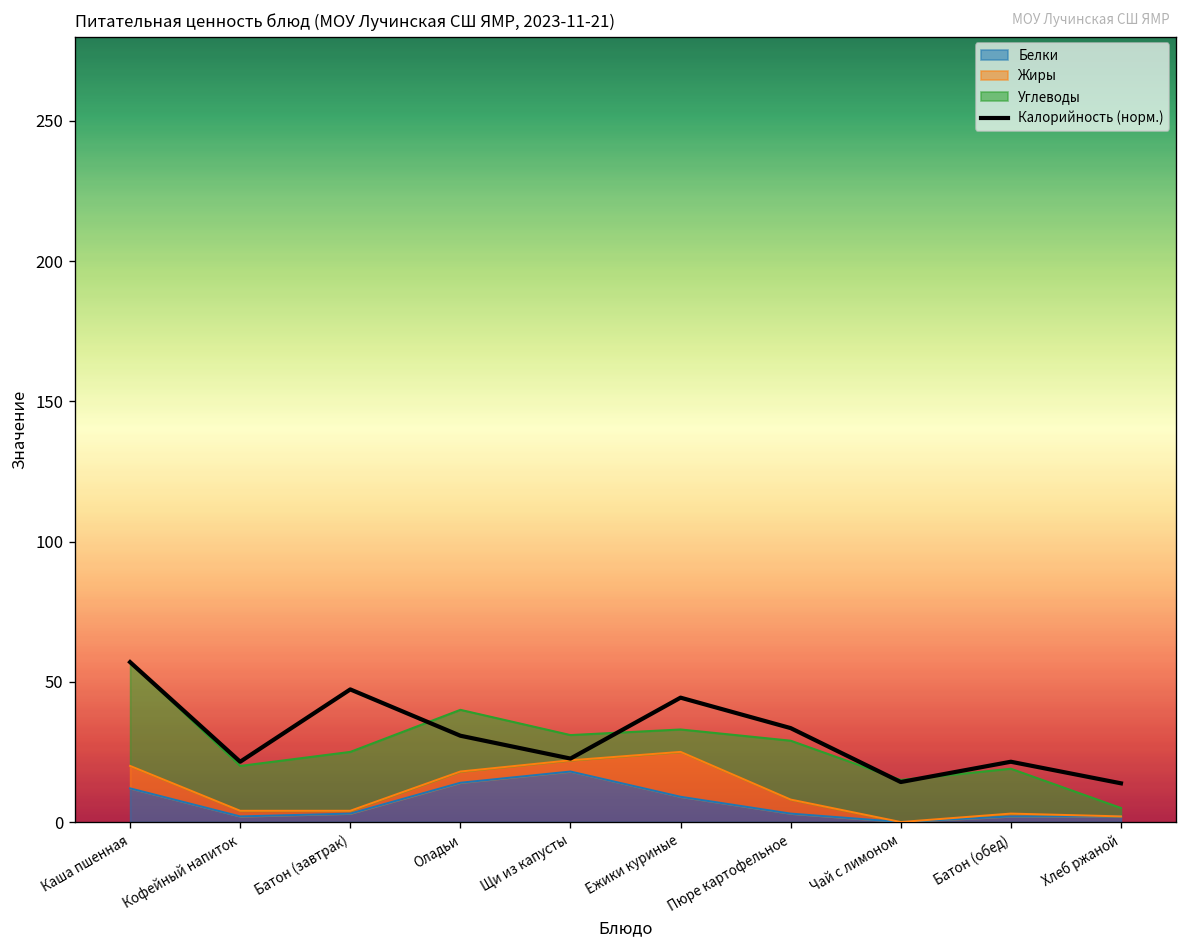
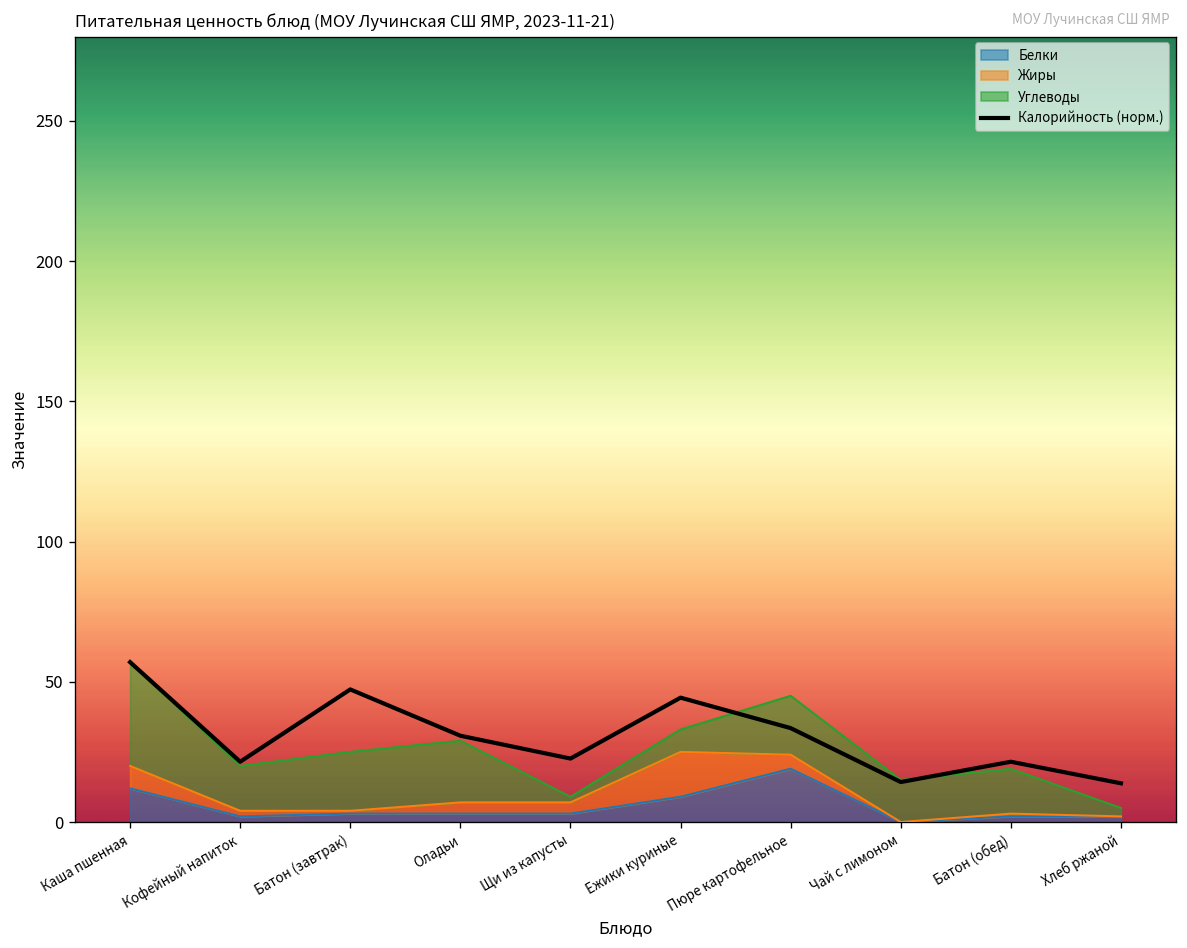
  {
    "Белки": {
      "Каша пшенная": 12,
      "Кофейный напиток": 2,
-     "Оладьи": 14,
-     "Щи из капусты": 18,
+     "Оладьи": 3,
+     "Щи из капусты": 3,
      "Ежики куриные": 9,
-     "Пюре картофельное": 3
+     "Пюре картофельное": 19
    },
    "Жиры": {
      "Каша пшенная": 8,
      "Кофейный напиток": 2,
      "Оладьи": 4,
      "Ежики куриные": 16,
      "Пюре картофельное": 5
    },
    "Углеводы": {
      "Кофейный напиток": 16,
      "Батон (завтрак)": 21,
      "Оладьи": 22,
-     "Щи из капусты": 9,
+     "Щи из капусты": 2,
      "Ежики куриные": 8,
      "Пюре картофельное": 21,
      "Батон (обед)": 16,
      "Хлеб ржаной": 3
    },
    "Калорийность (норм.)": {
      "Кофейный напиток": 21,
      "Батон (завтрак)": 47,
      "Оладьи": 31,
      "Ежики куриные": 44,
      "Пюре картофельное": 33,
      "Батон (обед)": 21,
      "Хлеб ржаной": 14
    }
  }
